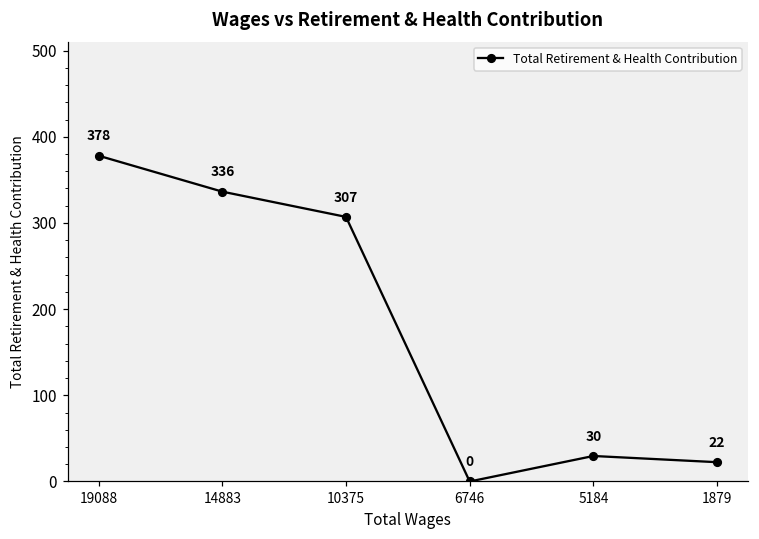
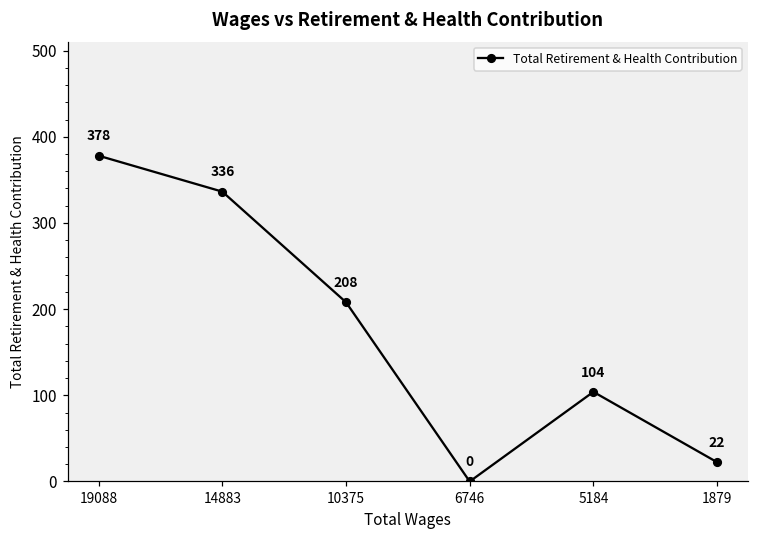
  {
    "19088": 378,
    "14883": 336,
-   "10375": 307,
+   "10375": 208,
    "6746": 0,
-   "5184": 30,
+   "5184": 104,
    "1879": 22
  }
